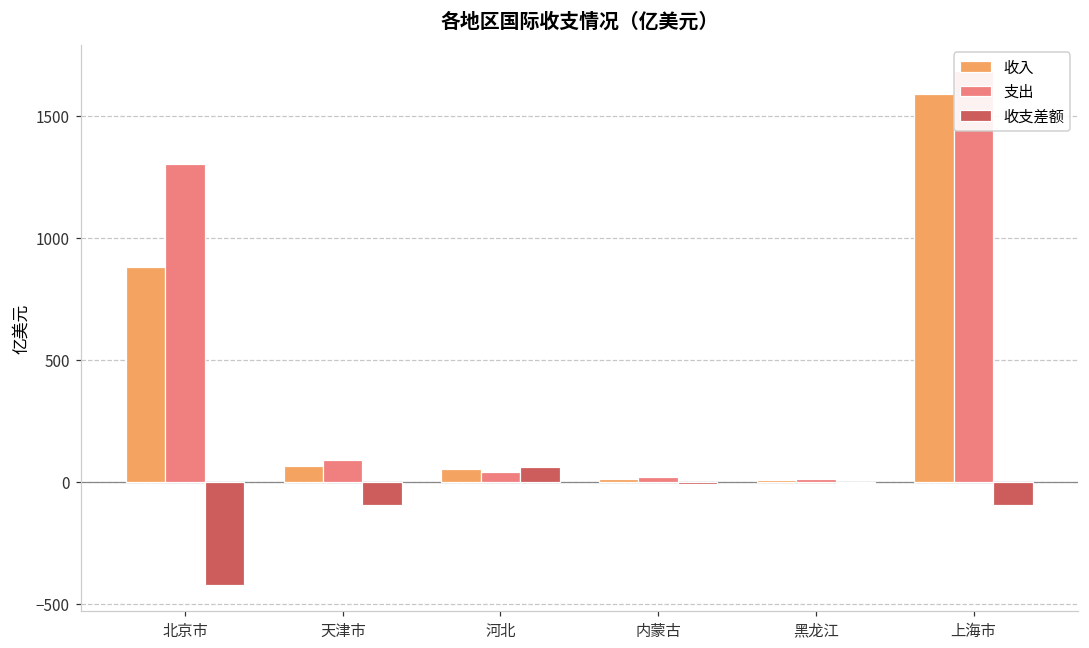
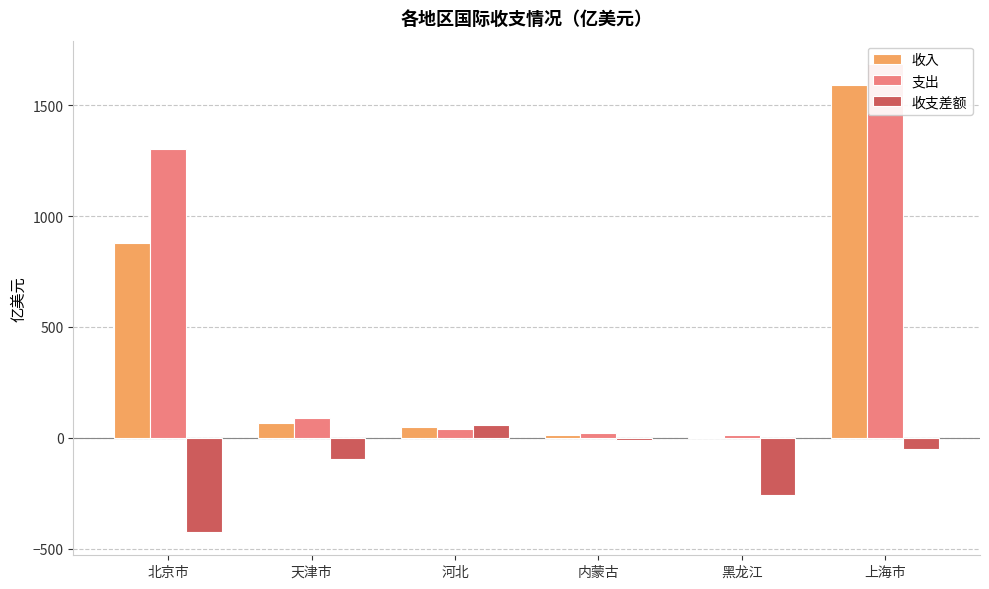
  {
    "收支差额": {
      "北京市": -420,
      "天津市": -100,
      "河北": 60,
-     "黑龙江": -10,
-     "上海市": -100
+     "黑龙江": -260,
+     "上海市": -50
    }
  }
